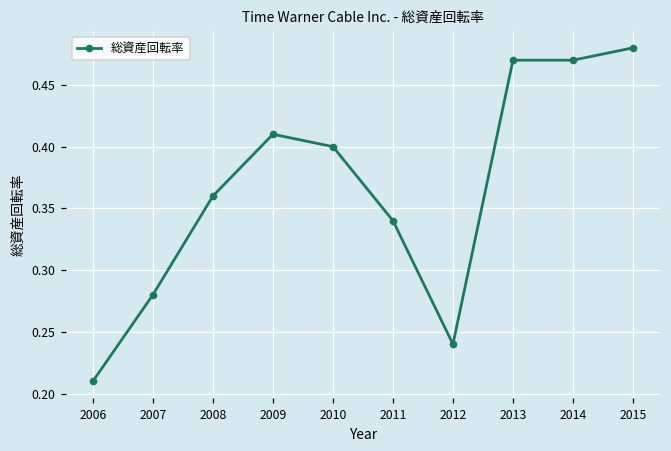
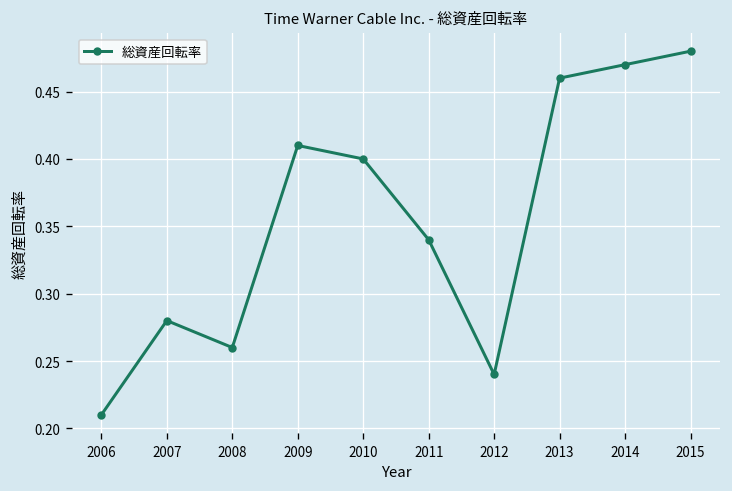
  {
    "2006": 0.21,
    "2007": 0.28,
-   "2008": 0.36,
+   "2008": 0.26,
    "2009": 0.41,
    "2010": 0.40,
    "2011": 0.34,
    "2012": 0.24,
-   "2013": 0.47,
+   "2013": 0.46,
    "2014": 0.47,
    "2015": 0.48
  }
